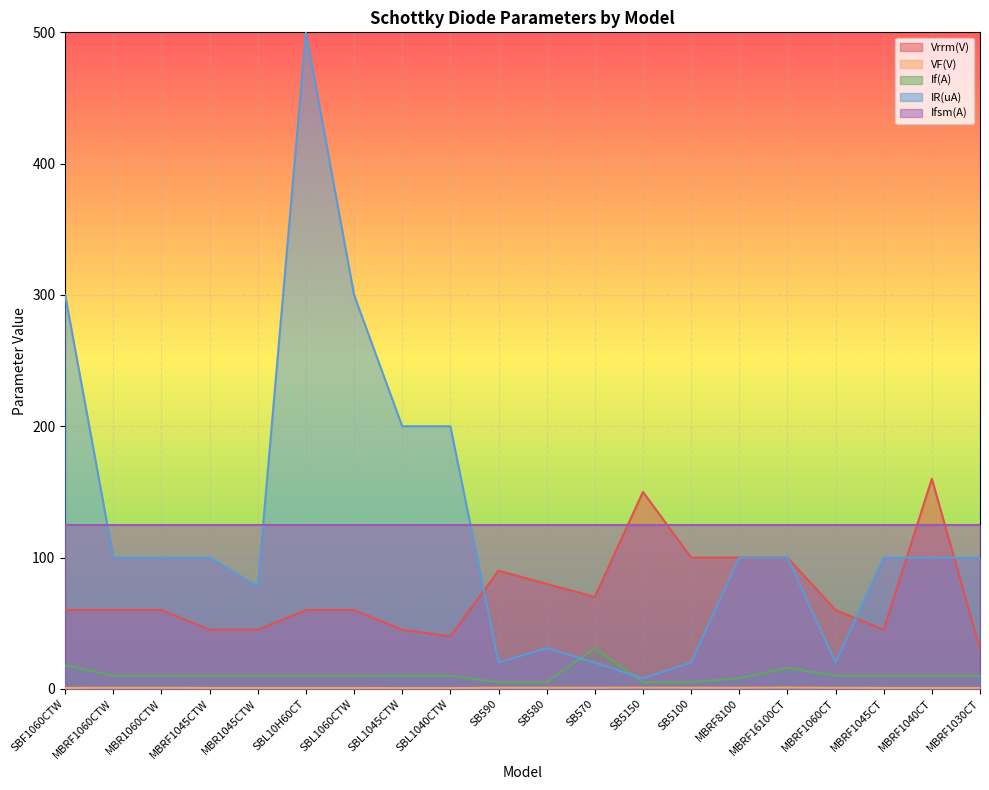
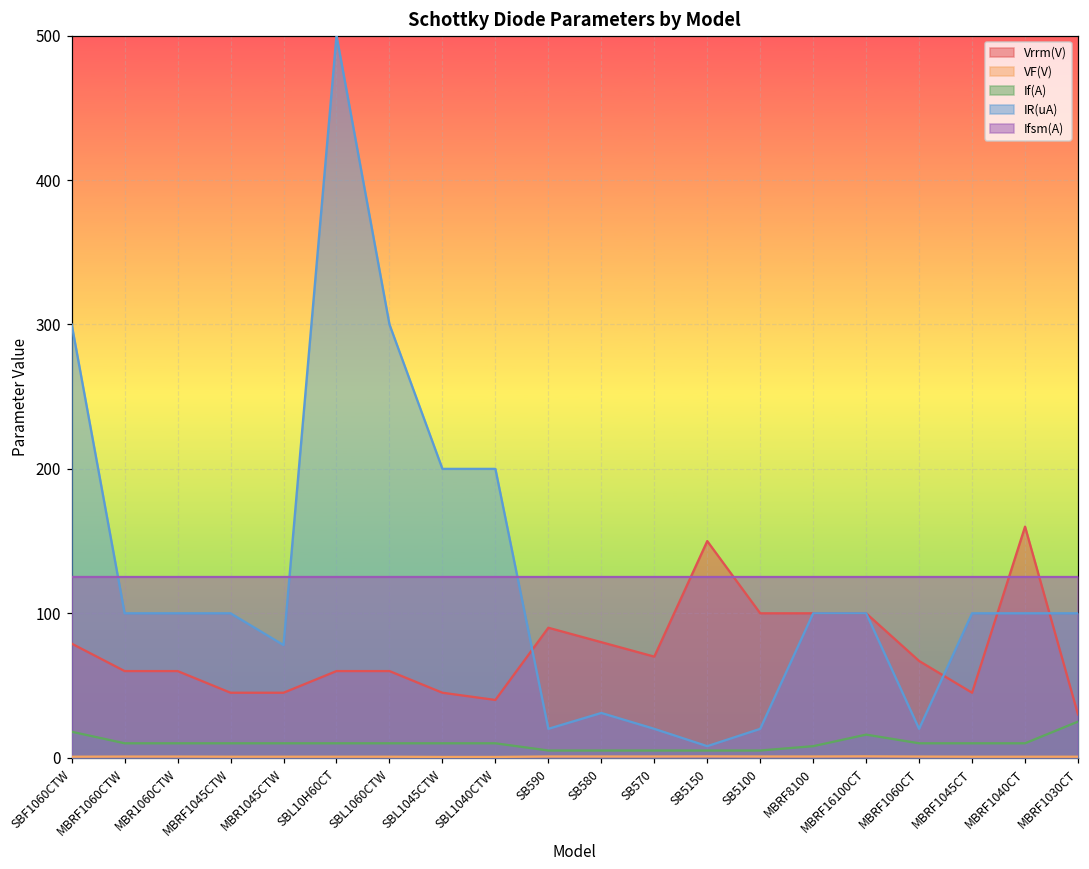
  {
    "Vrrm(V)": {
-     "SBF1060CTW": 60,
+     "SBF1060CTW": 79,
      "MBRF1060CTW": 60,
      "MBR1060CTW": 60,
      "MBRF1045CTW": 45,
      "MBR1045CTW": 45,
      "SBL10H60CT": 60,
      "SBL1060CTW": 60,
      "SBL1045CTW": 45,
      "SBL1040CTW": 40,
      "SB590": 90,
      "SB580": 80,
      "SB570": 70,
      "SB5150": 150,
      "SB5100": 100,
-     "MBRF1060CT": 60,
+     "MBRF1060CT": 67,
      "MBRF1045CT": 45,
      "MBRF1040CT": 160,
      "MBRF1030CT": 30
    },
    "VF(V)": {
      "SBF1060CTW": 1,
      "MBRF1060CTW": 1,
      "MBR1060CTW": 1,
      "MBRF1045CTW": 1,
      "MBR1045CTW": 1,
      "SBL10H60CT": 1,
      "SBL1060CTW": 1,
      "SBL1045CTW": 1,
      "SBL1040CTW": 1,
      "SB590": 1,
      "SB580": 1,
      "SB570": 1,
      "SB5150": 1,
      "SB5100": 1,
      "MBRF8100": 1,
      "MBRF16100CT": 1,
      "MBRF1060CT": 1,
      "MBRF1045CT": 1,
      "MBRF1040CT": 1,
      "MBRF1030CT": 1
    },
    "If(A)": {
      "SBF1060CTW": 18,
      "MBRF1060CTW": 10,
      "MBR1060CTW": 10,
      "MBRF1045CTW": 10,
      "MBR1045CTW": 10,
      "SBL10H60CT": 10,
      "SBL1060CTW": 10,
      "SBL1045CTW": 10,
      "SBL1040CTW": 10,
      "SB590": 5,
      "SB580": 5,
-     "SB570": 31,
+     "SB570": 5,
      "SB5150": 5,
      "SB5100": 5,
      "MBRF8100": 8,
      "MBRF16100CT": 16,
      "MBRF1060CT": 10,
      "MBRF1045CT": 10,
      "MBRF1040CT": 10,
-     "MBRF1030CT": 10
+     "MBRF1030CT": 25
    },
    "IR(uA)": {
      "SBF1060CTW": 300,
      "MBRF1060CTW": 100,
      "MBR1060CTW": 100,
      "MBRF1045CTW": 100,
      "MBR1045CTW": 78,
      "SBL10H60CT": 500,
      "SBL1060CTW": 300,
      "SBL1045CTW": 200,
      "SBL1040CTW": 200,
      "SB590": 20,
      "SB580": 31,
      "SB570": 20,
      "SB5150": 8,
      "SB5100": 20,
      "MBRF1060CT": 20,
      "MBRF1045CT": 100,
      "MBRF1040CT": 100,
      "MBRF1030CT": 100
    },
    "Ifsm(A)": {
      "SBF1060CTW": 125,
      "MBRF1060CTW": 125,
      "MBR1060CTW": 125,
      "MBRF1045CTW": 125,
      "MBR1045CTW": 125,
      "SBL10H60CT": 125,
      "SBL1060CTW": 125,
      "SBL1045CTW": 125,
      "SBL1040CTW": 125,
      "SB590": 125,
      "SB580": 125,
      "SB570": 125,
      "SB5150": 125,
      "SB5100": 125,
      "MBRF8100": 125,
      "MBRF16100CT": 125,
      "MBRF1060CT": 125,
      "MBRF1045CT": 125,
      "MBRF1040CT": 125,
      "MBRF1030CT": 125
    }
  }
